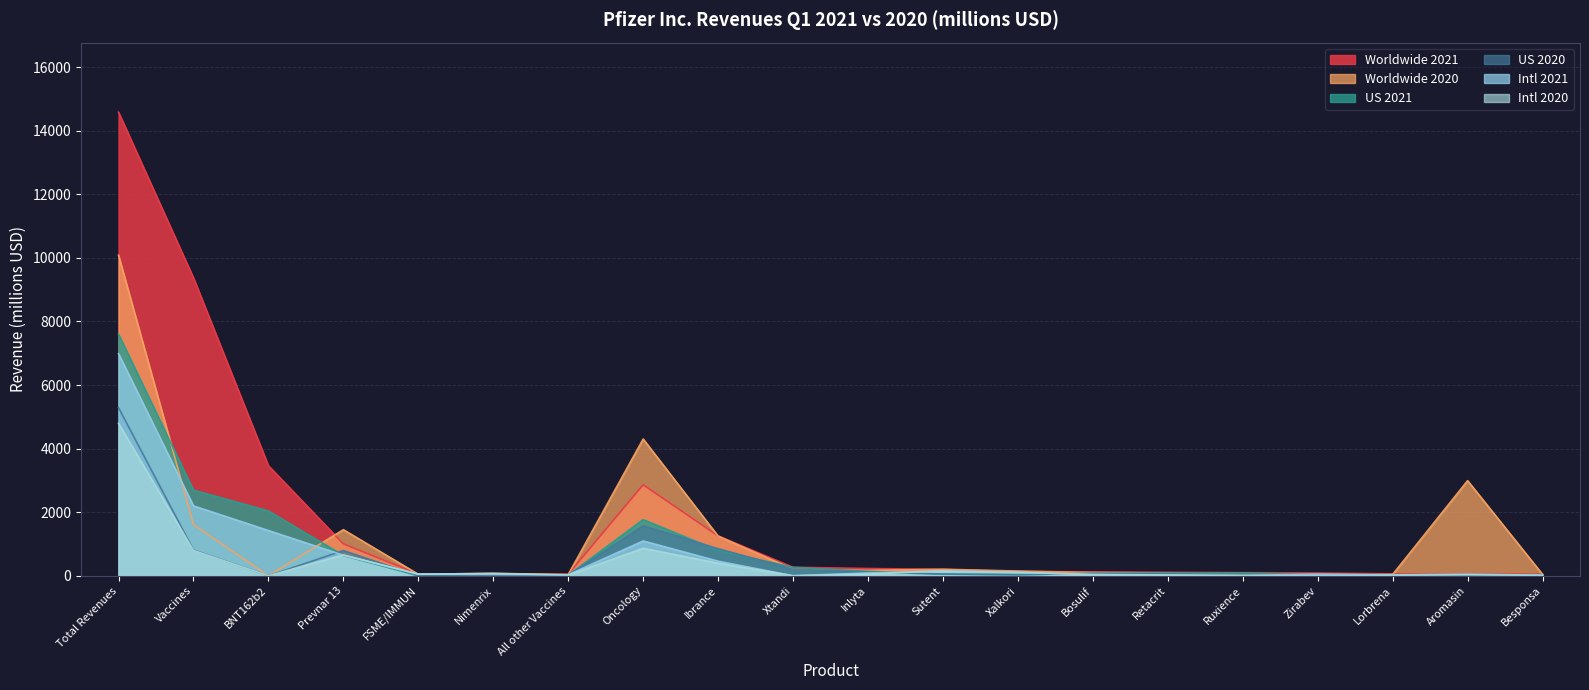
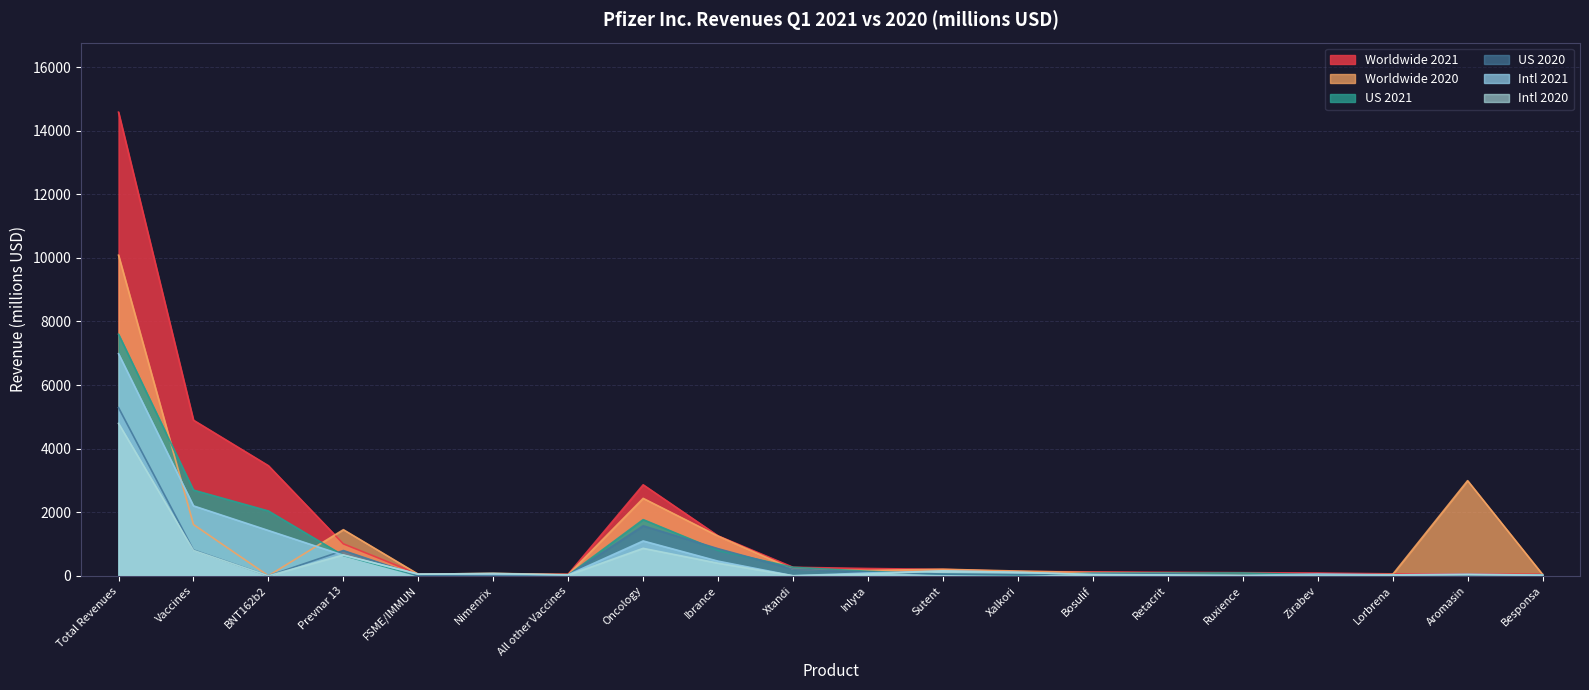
  {
    "Worldwide 2021": {
      "Total Revenues": 14600,
-     "Vaccines": 9400,
+     "Vaccines": 4900,
      "BNT162b2": 3500,
      "Prevnar 13": 1000,
      "Oncology": 2900
    },
    "Worldwide 2020": {
      "Total Revenues": 10100,
      "Vaccines": 1600,
      "Prevnar 13": 1500,
-     "Oncology": 4300,
+     "Oncology": 2400,
      "Aromasin": 3000
    }
  }
